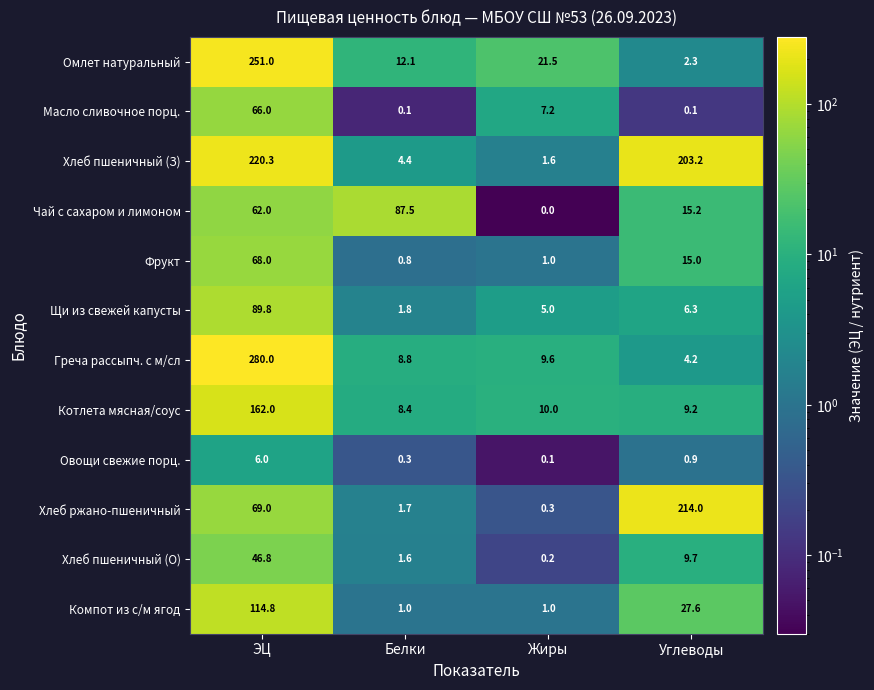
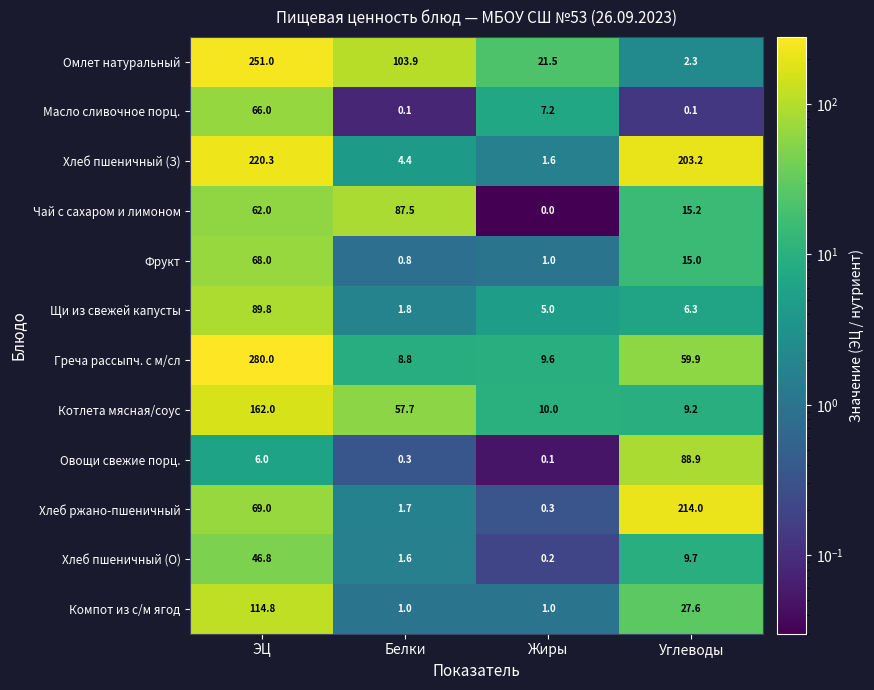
  {
    "Омлет натуральный": {
      "ЭЦ": 251.0,
-     "Белки": 12.1,
+     "Белки": 103.9,
      "Жиры": 21.5,
      "Углеводы": 2.3
    },
    "Масло сливочное порц.": {
      "ЭЦ": 66.0,
      "Белки": 0.1,
      "Жиры": 7.2,
      "Углеводы": 0.1
    },
    "Хлеб пшеничный (З)": {
      "ЭЦ": 220.3,
      "Белки": 4.4,
      "Жиры": 1.6,
      "Углеводы": 203.2
    },
    "Чай с сахаром и лимоном": {
      "ЭЦ": 62.0,
      "Белки": 87.5,
      "Жиры": 0.0,
      "Углеводы": 15.2
    },
    "Фрукт": {
      "ЭЦ": 68.0,
      "Белки": 0.8,
      "Жиры": 1.0,
      "Углеводы": 15.0
    },
    "Щи из свежей капусты": {
      "ЭЦ": 89.8,
      "Белки": 1.8,
      "Жиры": 5.0,
      "Углеводы": 6.3
    },
    "Греча рассыпч. с м/сл": {
      "ЭЦ": 280.0,
      "Белки": 8.8,
      "Жиры": 9.6,
-     "Углеводы": 4.2
+     "Углеводы": 59.9
    },
    "Котлета мясная/соус": {
      "ЭЦ": 162.0,
-     "Белки": 8.4,
+     "Белки": 57.7,
      "Жиры": 10.0,
      "Углеводы": 9.2
    },
    "Овощи свежие порц.": {
      "ЭЦ": 6.0,
      "Белки": 0.3,
      "Жиры": 0.1,
-     "Углеводы": 0.9
+     "Углеводы": 88.9
    },
    "Хлеб ржано-пшеничный": {
      "ЭЦ": 69.0,
      "Белки": 1.7,
      "Жиры": 0.3,
      "Углеводы": 214.0
    },
    "Хлеб пшеничный (О)": {
      "ЭЦ": 46.8,
      "Белки": 1.6,
      "Жиры": 0.2,
      "Углеводы": 9.7
    },
    "Компот из с/м ягод": {
      "ЭЦ": 114.8,
      "Белки": 1.0,
      "Жиры": 1.0,
      "Углеводы": 27.6
    }
  }
